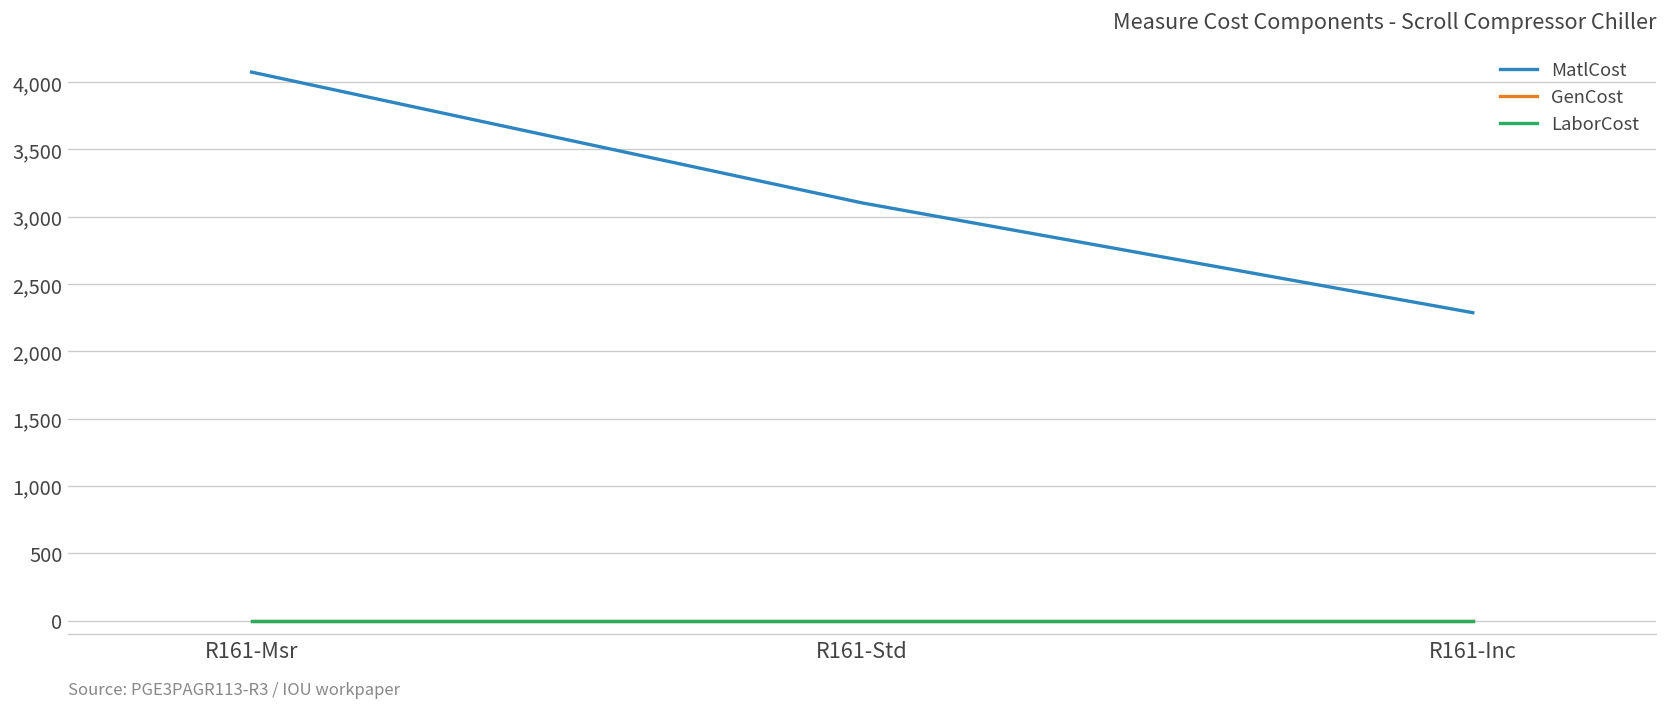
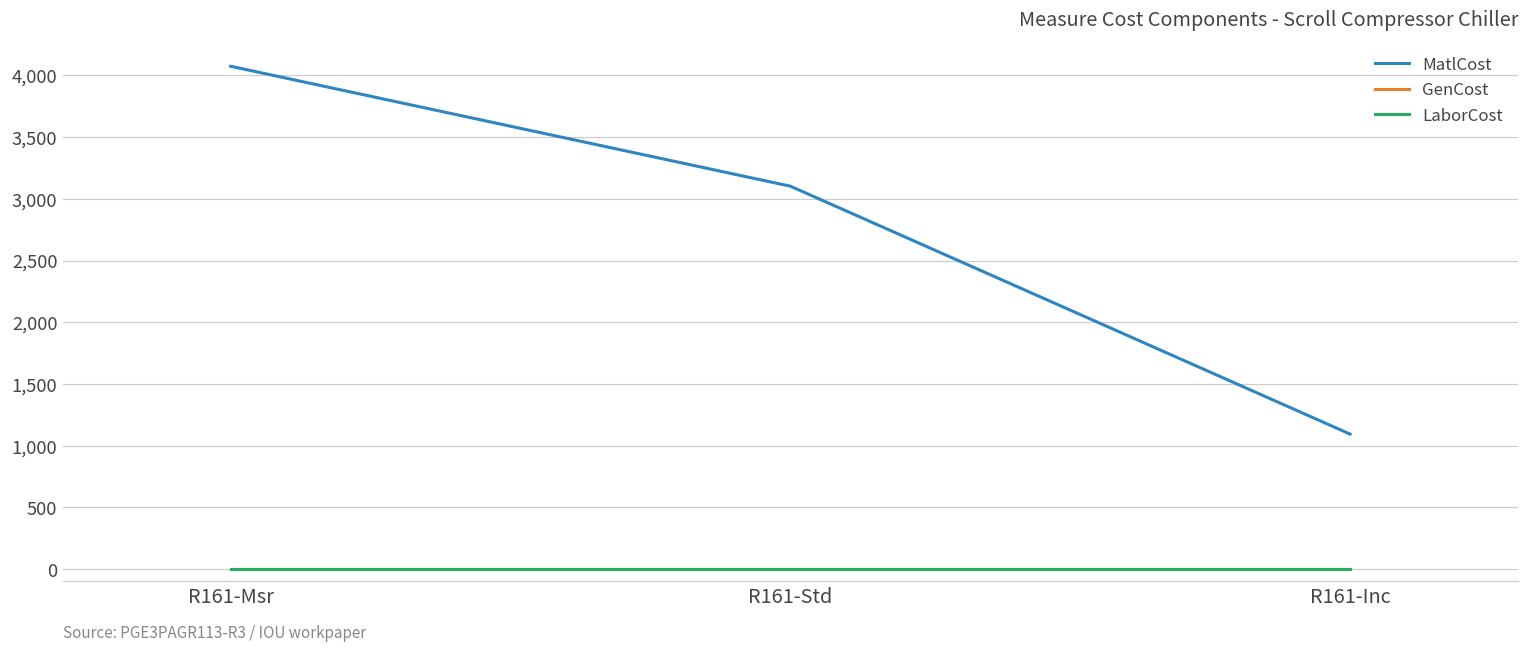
  {
    "MatlCost": {
      "R161-Msr": "4,070",
      "R161-Std": "3,100",
-     "R161-Inc": "2,290"
+     "R161-Inc": "1,090"
    },
    "LaborCost": {
      "R161-Msr": "0",
      "R161-Std": "0",
      "R161-Inc": "0"
    }
  }
